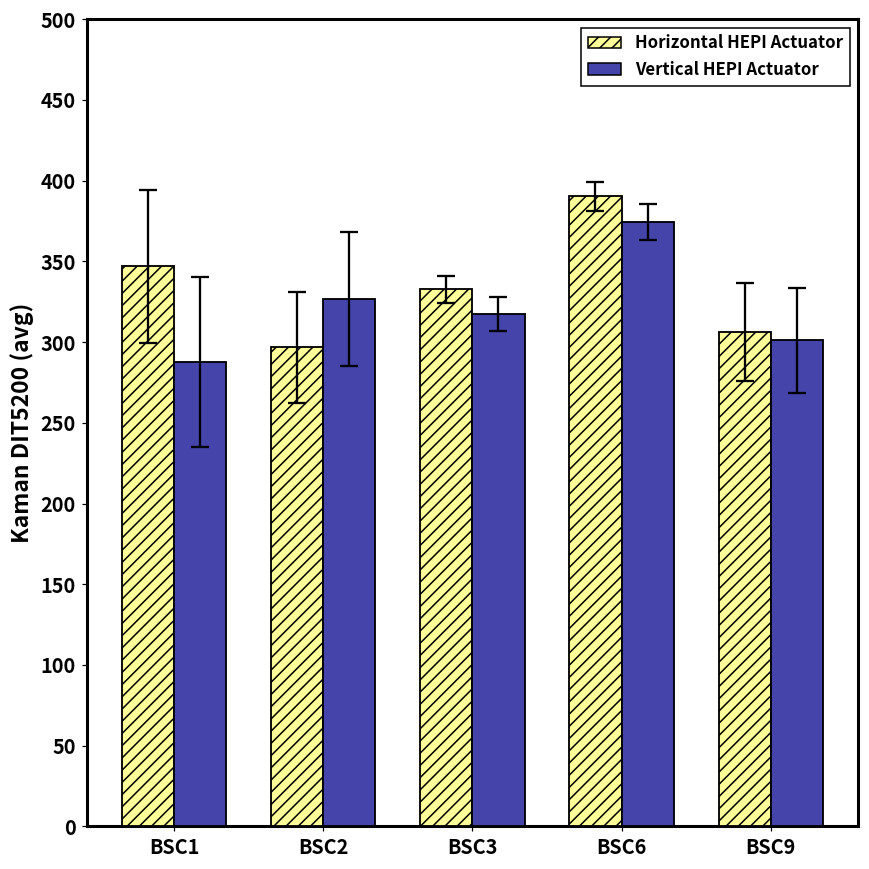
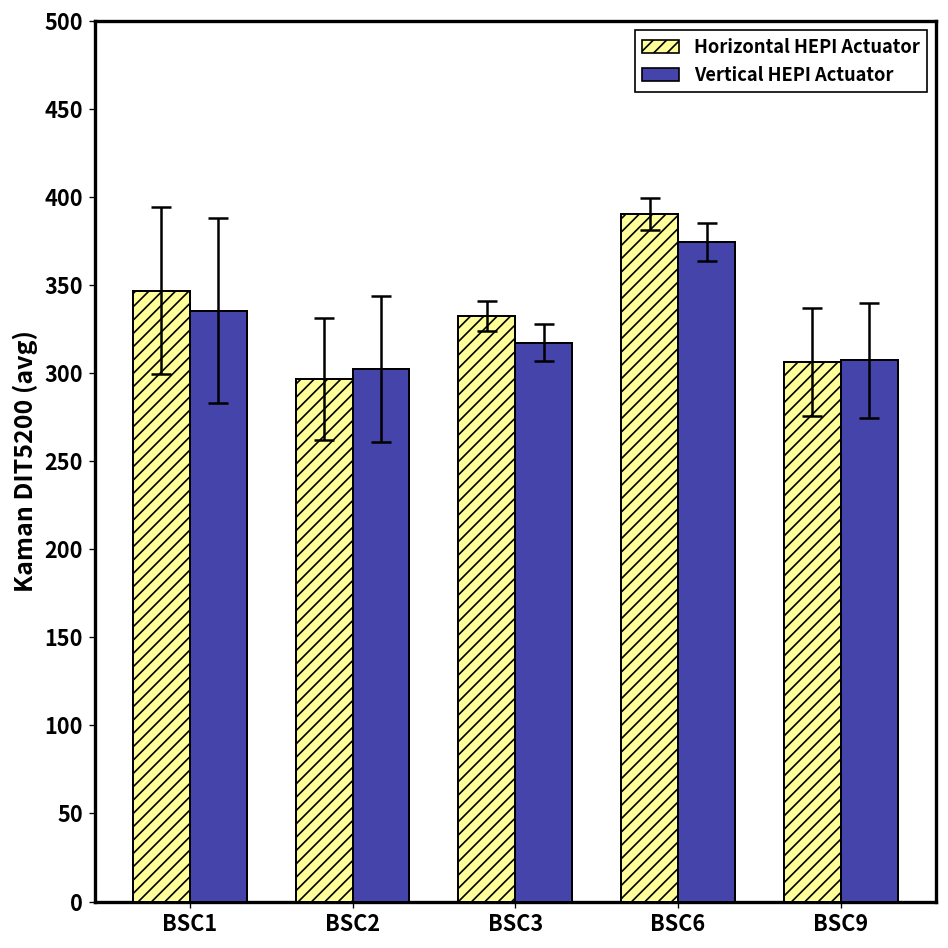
  {
    "Horizontal HEPI Actuator": {
      "BSC1": 347,
      "BSC2": 297,
      "BSC3": 333,
      "BSC6": 390,
      "BSC9": 306
    },
    "Vertical HEPI Actuator": {
-     "BSC1": 288,
-     "BSC2": 327,
+     "BSC1": 336,
+     "BSC2": 303,
      "BSC3": 317,
      "BSC6": 375,
-     "BSC9": 301
+     "BSC9": 307
    }
  }
